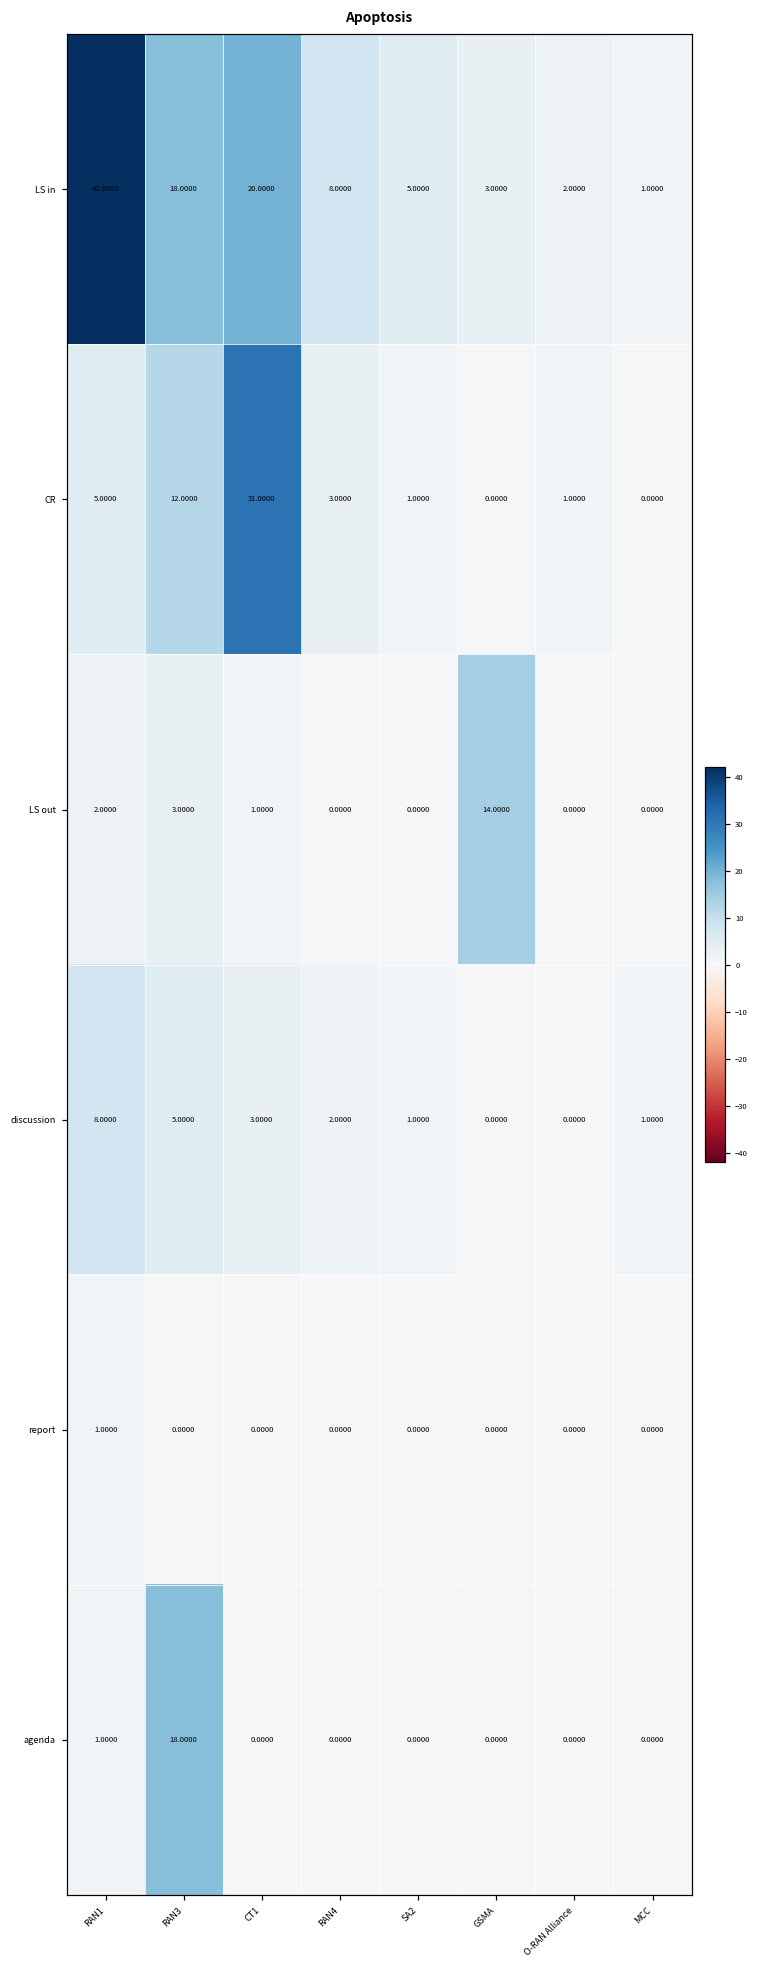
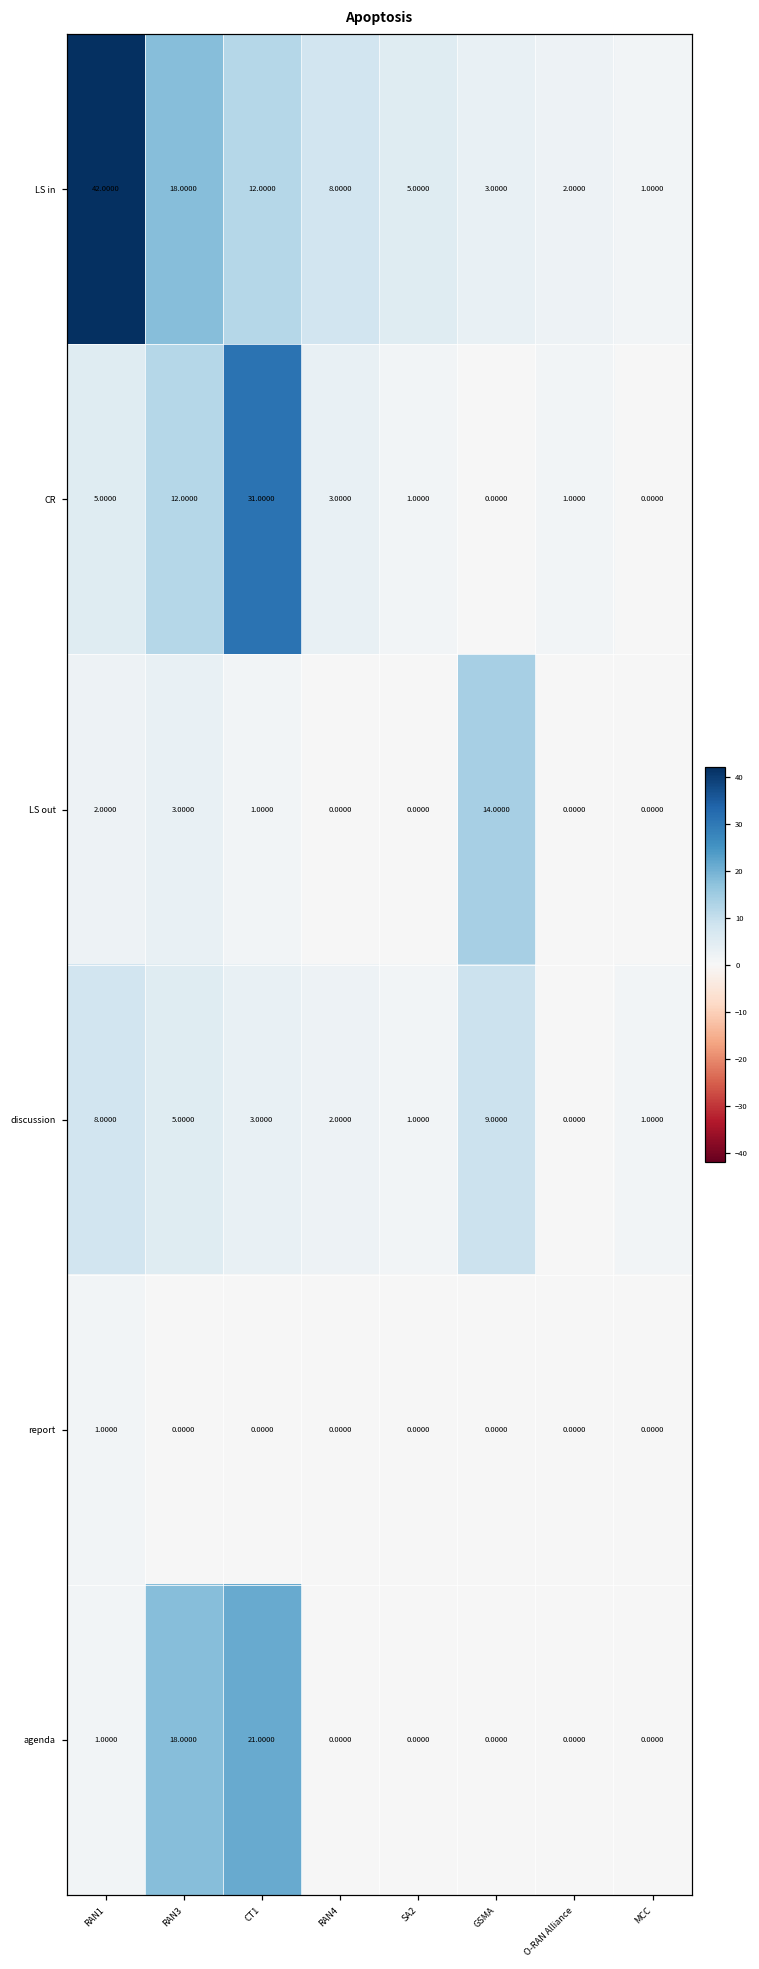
  {
    "LS in": {
      "RAN1": 42.0000,
      "RAN3": 18.0000,
-     "CT1": 20.0000,
+     "CT1": 12.0000,
      "RAN4": 8.0000,
      "SA2": 5.0000,
      "GSMA": 3.0000,
      "O-RAN Alliance": 2.0000,
      "MCC": 1.0000
    },
    "CR": {
      "RAN1": 5.0000,
      "RAN3": 12.0000,
      "CT1": 31.0000,
      "RAN4": 3.0000,
      "SA2": 1.0000,
      "GSMA": 0.0000,
      "O-RAN Alliance": 1.0000,
      "MCC": 0.0000
    },
    "LS out": {
      "RAN1": 2.0000,
      "RAN3": 3.0000,
      "CT1": 1.0000,
      "RAN4": 0.0000,
      "SA2": 0.0000,
      "GSMA": 14.0000,
      "O-RAN Alliance": 0.0000,
      "MCC": 0.0000
    },
    "discussion": {
      "RAN1": 8.0000,
      "RAN3": 5.0000,
      "CT1": 3.0000,
      "RAN4": 2.0000,
      "SA2": 1.0000,
-     "GSMA": 0.0000,
+     "GSMA": 9.0000,
      "O-RAN Alliance": 0.0000,
      "MCC": 1.0000
    },
    "report": {
      "RAN1": 1.0000,
      "RAN3": 0.0000,
      "CT1": 0.0000,
      "RAN4": 0.0000,
      "SA2": 0.0000,
      "GSMA": 0.0000,
      "O-RAN Alliance": 0.0000,
      "MCC": 0.0000
    },
    "agenda": {
      "RAN1": 1.0000,
      "RAN3": 18.0000,
-     "CT1": 0.0000,
+     "CT1": 21.0000,
      "RAN4": 0.0000,
      "SA2": 0.0000,
      "GSMA": 0.0000,
      "O-RAN Alliance": 0.0000,
      "MCC": 0.0000
    }
  }
